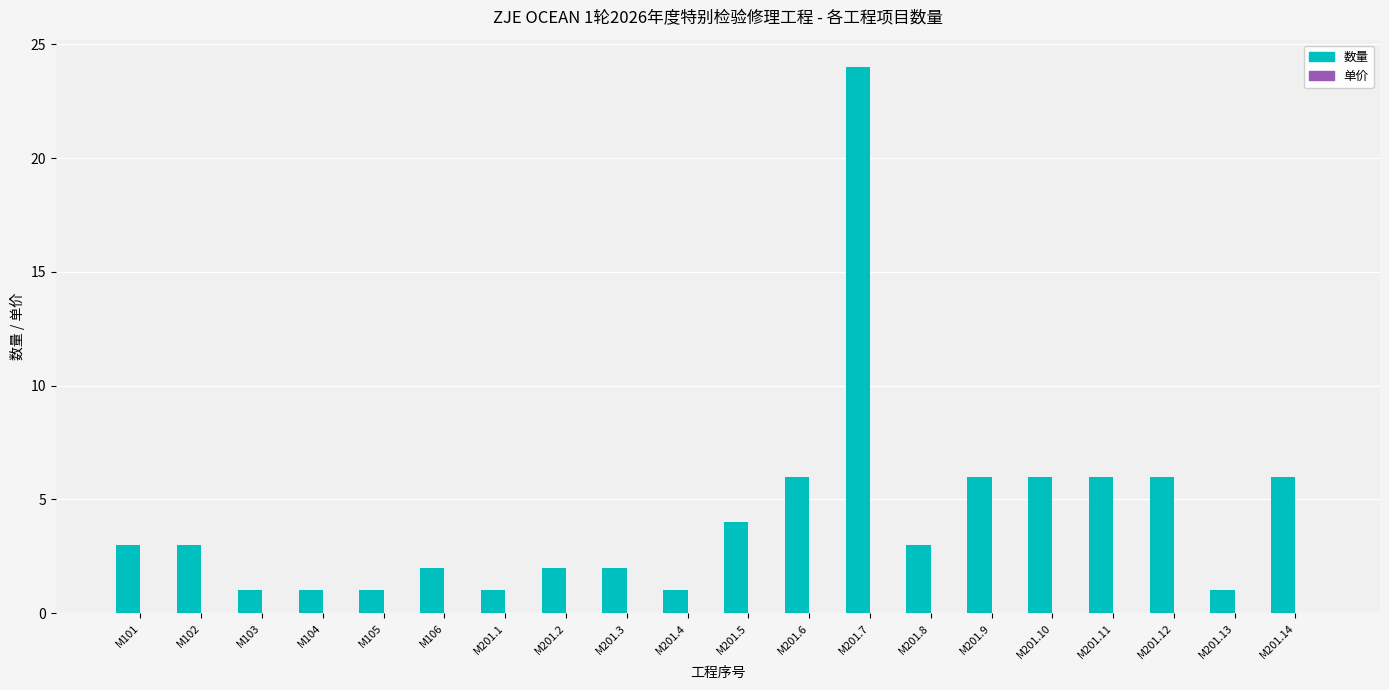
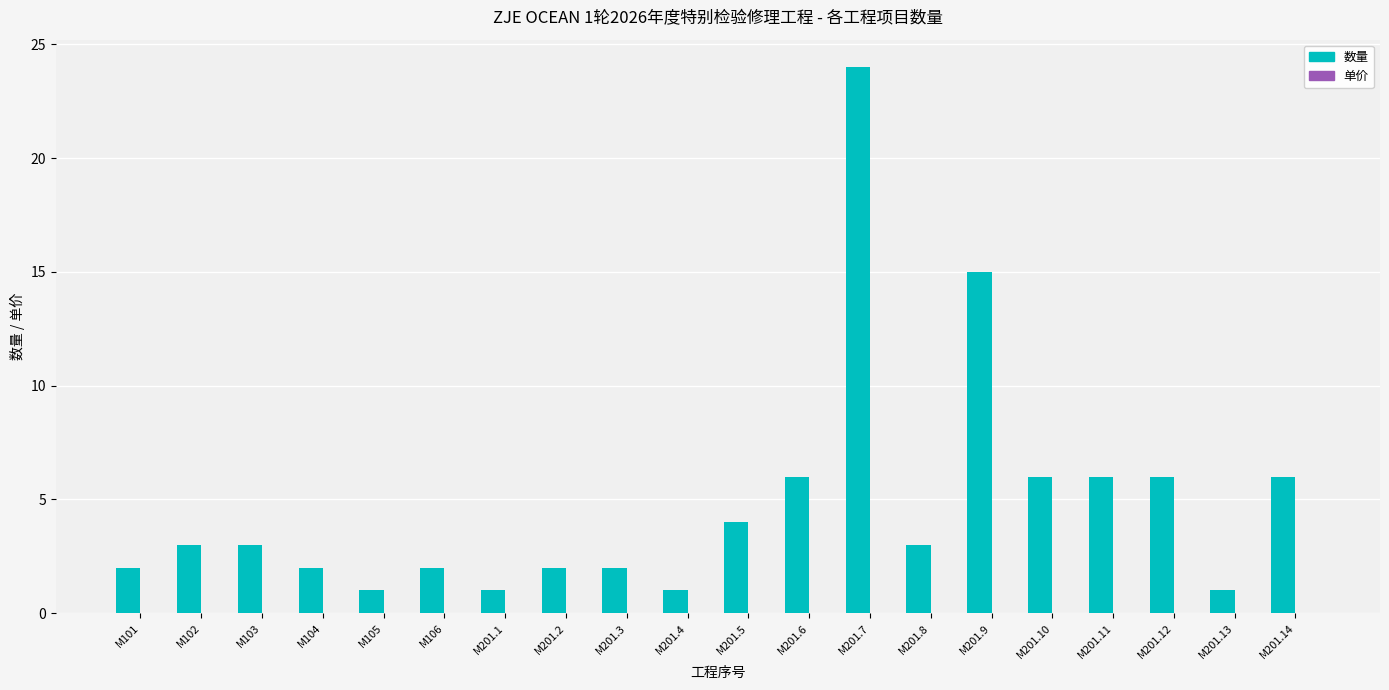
  {
    "数量": {
-     "M101": 3,
+     "M101": 2,
      "M102": 3,
-     "M103": 1,
-     "M104": 1,
+     "M103": 3,
+     "M104": 2,
      "M105": 1,
      "M106": 2,
      "M201.1": 1,
      "M201.2": 2,
      "M201.3": 2,
      "M201.4": 1,
      "M201.5": 4,
      "M201.6": 6,
      "M201.7": 24,
      "M201.8": 3,
-     "M201.9": 6,
+     "M201.9": 15,
      "M201.10": 6,
      "M201.11": 6,
      "M201.12": 6,
      "M201.13": 1,
      "M201.14": 6
    },
    "单价": {
      "M101": 0,
      "M102": 0,
      "M103": 0,
      "M104": 0,
      "M105": 0,
      "M106": 0,
      "M201.1": 0,
      "M201.2": 0,
      "M201.3": 0,
      "M201.4": 0,
      "M201.5": 0,
      "M201.6": 0,
      "M201.7": 0,
      "M201.8": 0,
      "M201.9": 0,
      "M201.10": 0,
      "M201.11": 0,
      "M201.12": 0,
      "M201.13": 0,
      "M201.14": 0
    }
  }
